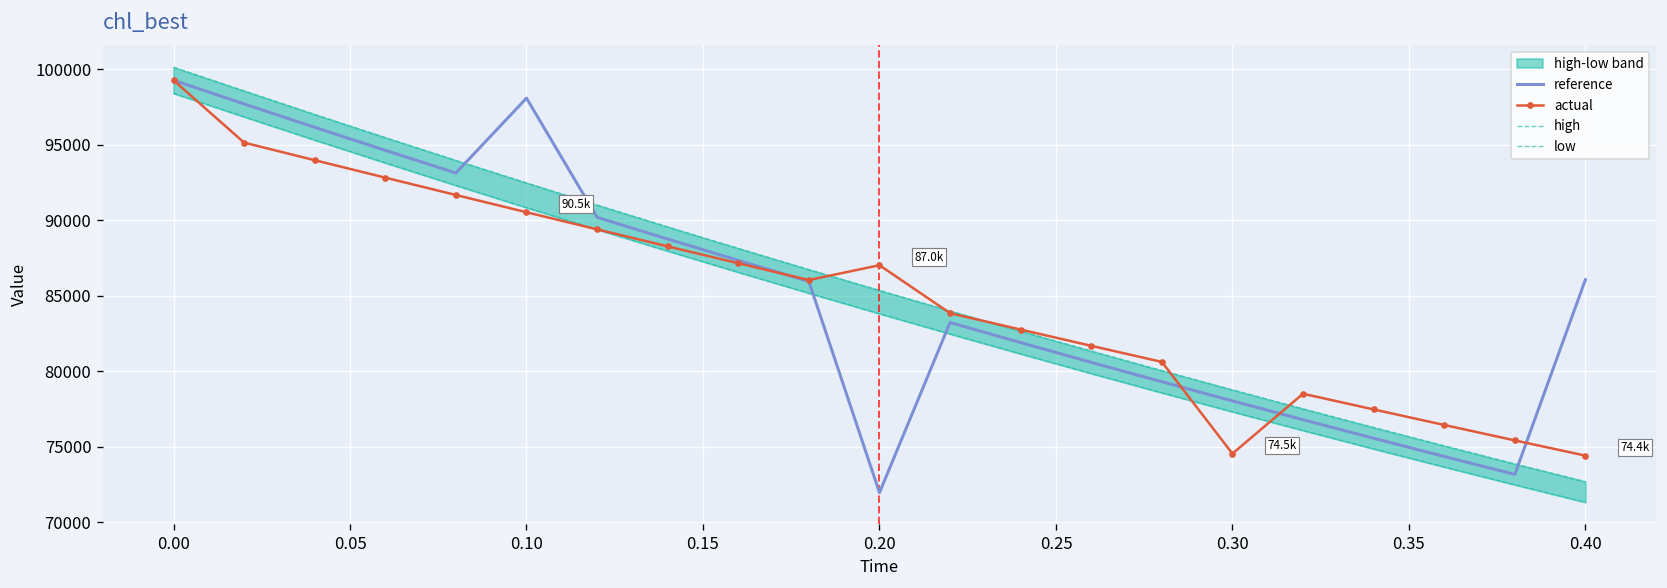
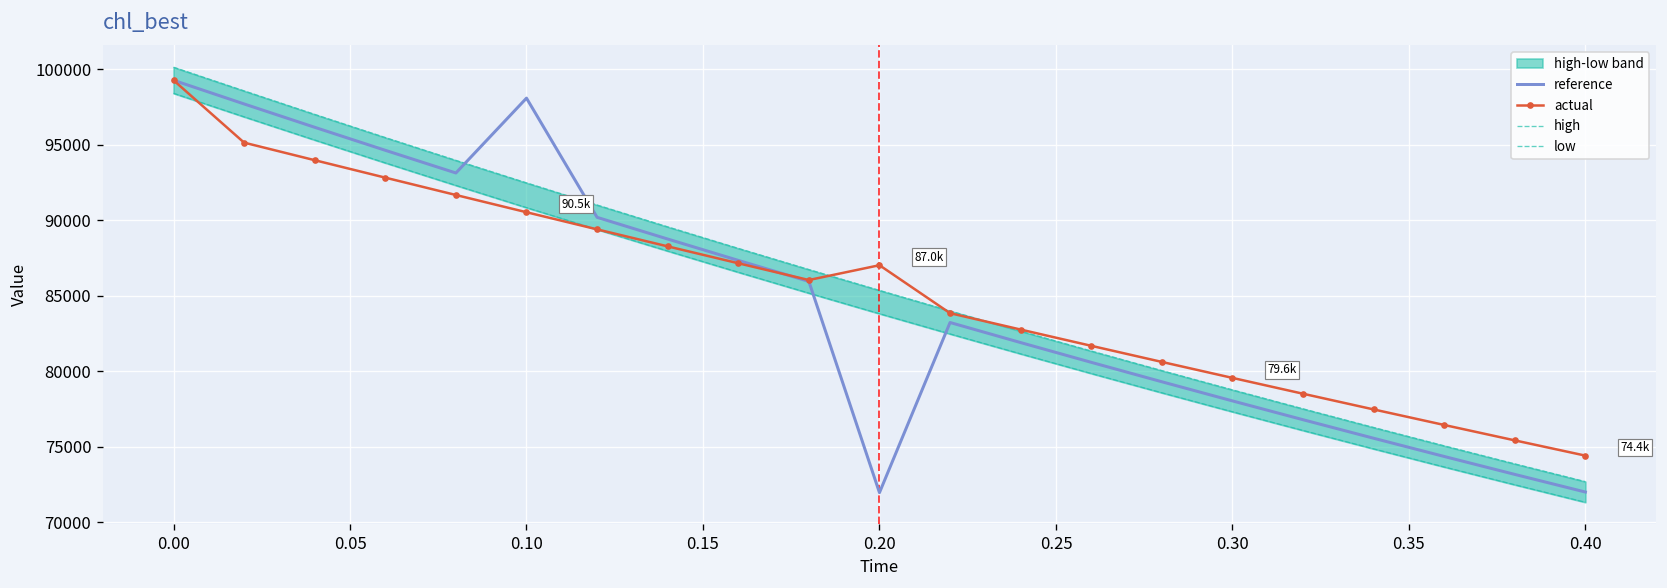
  {
    "reference": {
      "0.10": "98100",
      "0.20": "72000",
      "0.30": "78000",
-     "0.40": "86100"
+     "0.40": "72000"
    },
    "actual": {
-     "0.30": "74.5k"
+     "0.30": "79.6k"
    }
  }
